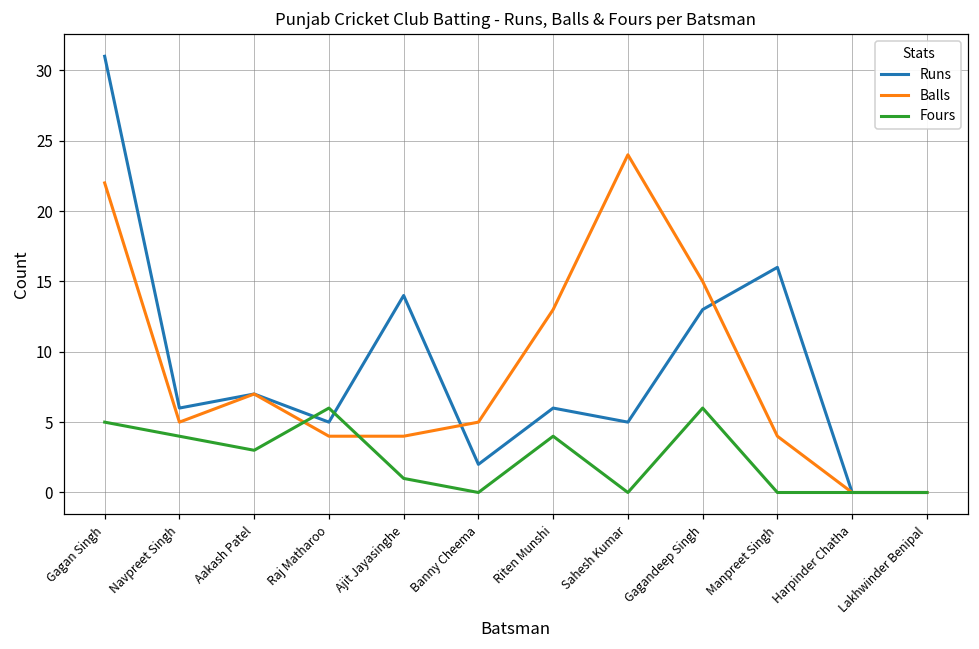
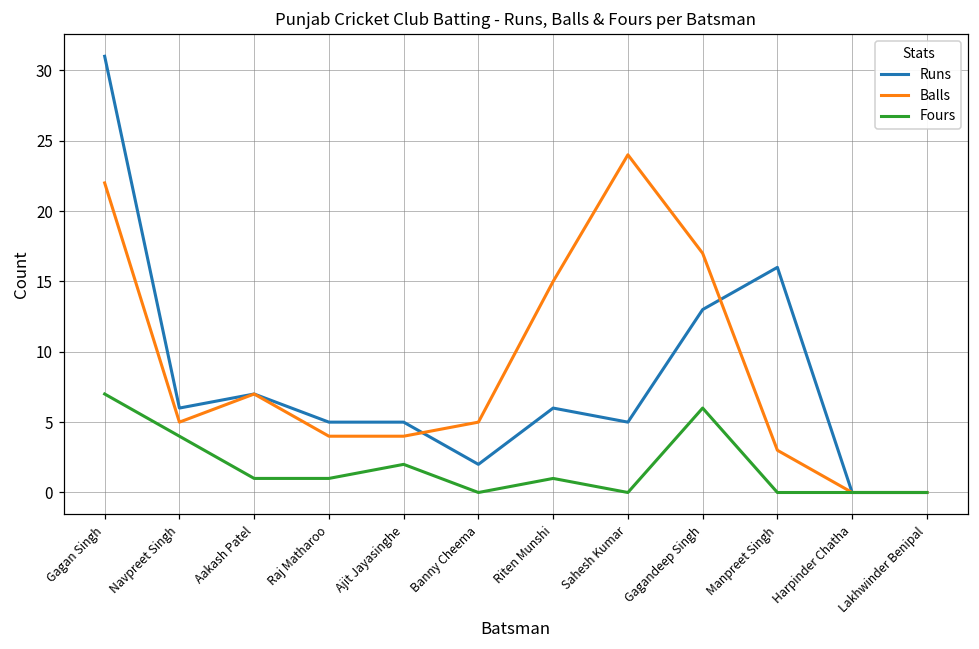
  {
    "Runs": {
      "Gagan Singh": 31,
      "Navpreet Singh": 6,
      "Raj Matharoo": 5,
-     "Ajit Jayasinghe": 14,
+     "Ajit Jayasinghe": 5,
      "Banny Cheema": 2,
      "Riten Munshi": 6,
      "Sahesh Kumar": 5,
      "Gagandeep Singh": 13,
      "Manpreet Singh": 16
    },
    "Balls": {
      "Gagan Singh": 22,
      "Navpreet Singh": 5,
      "Raj Matharoo": 4,
      "Ajit Jayasinghe": 4,
      "Banny Cheema": 5,
-     "Riten Munshi": 13,
+     "Riten Munshi": 15,
      "Sahesh Kumar": 24,
-     "Gagandeep Singh": 15,
-     "Manpreet Singh": 4
+     "Gagandeep Singh": 17,
+     "Manpreet Singh": 3
    },
    "Fours": {
-     "Gagan Singh": 5,
+     "Gagan Singh": 7,
      "Navpreet Singh": 4,
-     "Aakash Patel": 3,
-     "Raj Matharoo": 6,
-     "Ajit Jayasinghe": 1,
+     "Aakash Patel": 1,
+     "Raj Matharoo": 1,
+     "Ajit Jayasinghe": 2,
      "Banny Cheema": 0,
-     "Riten Munshi": 4,
+     "Riten Munshi": 1,
      "Sahesh Kumar": 0,
      "Gagandeep Singh": 6,
      "Manpreet Singh": 0
    }
  }
